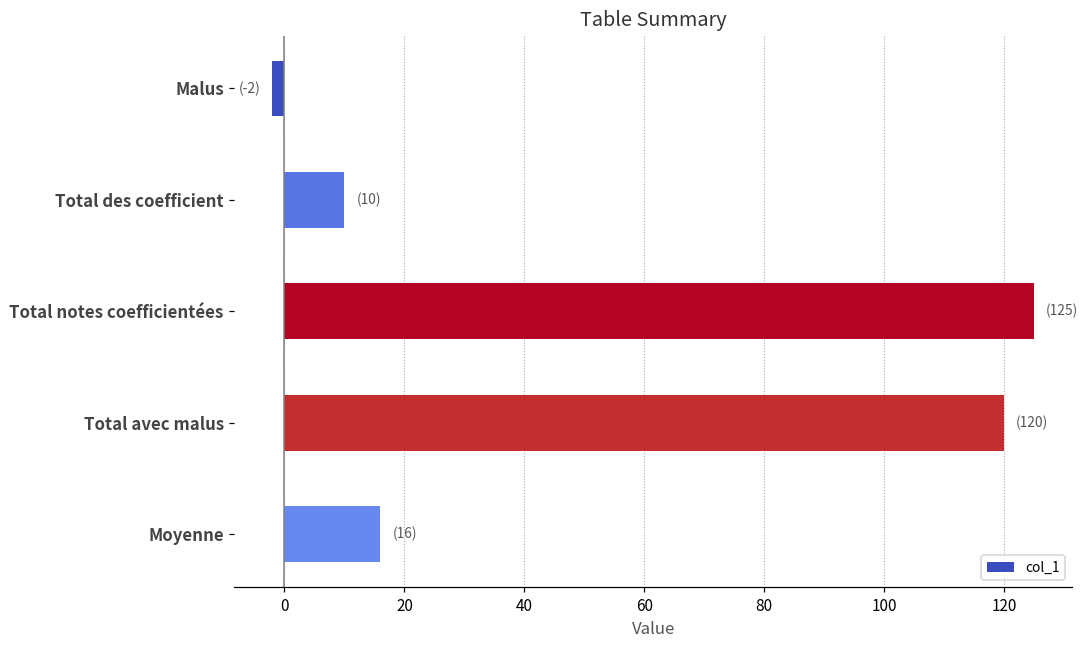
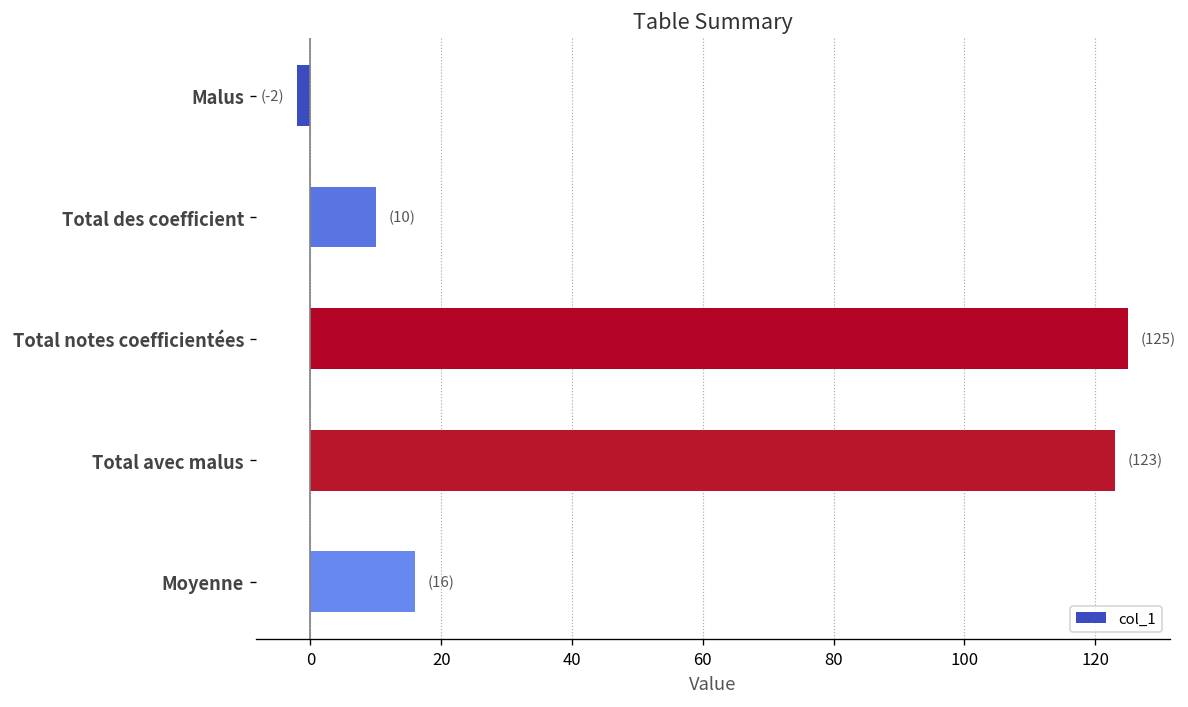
  {
    "Malus": "(-2)",
    "Total des coefficient": "(10)",
    "Total notes coefficientées": "(125)",
-   "Total avec malus": "(120)",
+   "Total avec malus": "(123)",
    "Moyenne": "(16)"
  }
